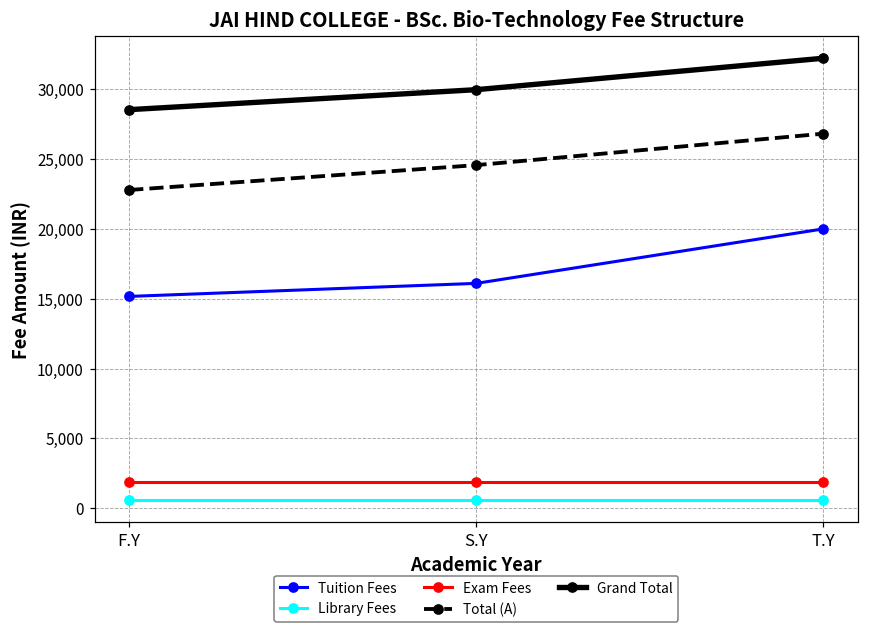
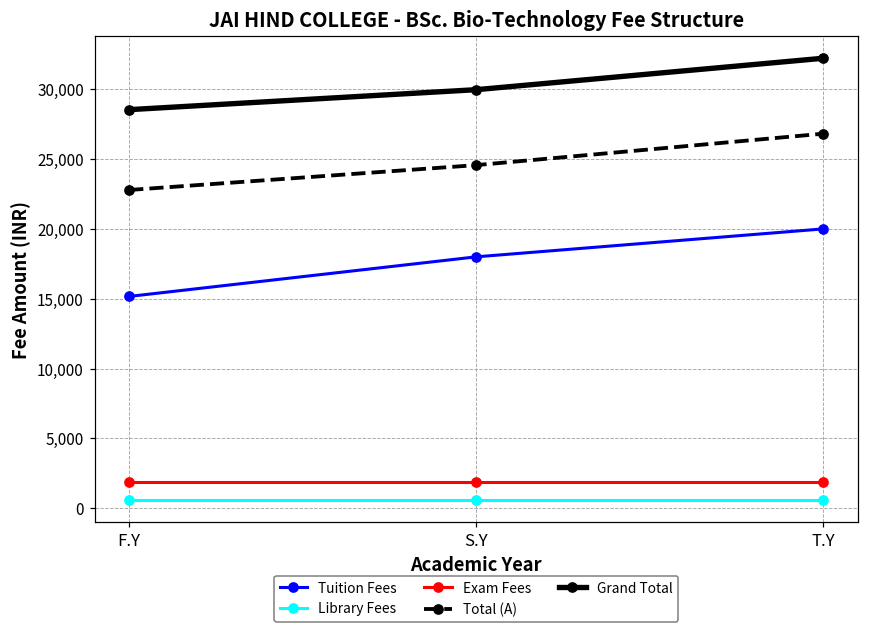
  {
    "Tuition Fees": {
      "F.Y": "15,200",
-     "S.Y": "16,100",
+     "S.Y": "18,000",
      "T.Y": "20,000"
    },
    "Library Fees": {
      "F.Y": "600",
      "S.Y": "600",
      "T.Y": "600"
    },
    "Exam Fees": {
      "F.Y": "1,900",
      "S.Y": "1,900",
      "T.Y": "1,900"
    }
  }
